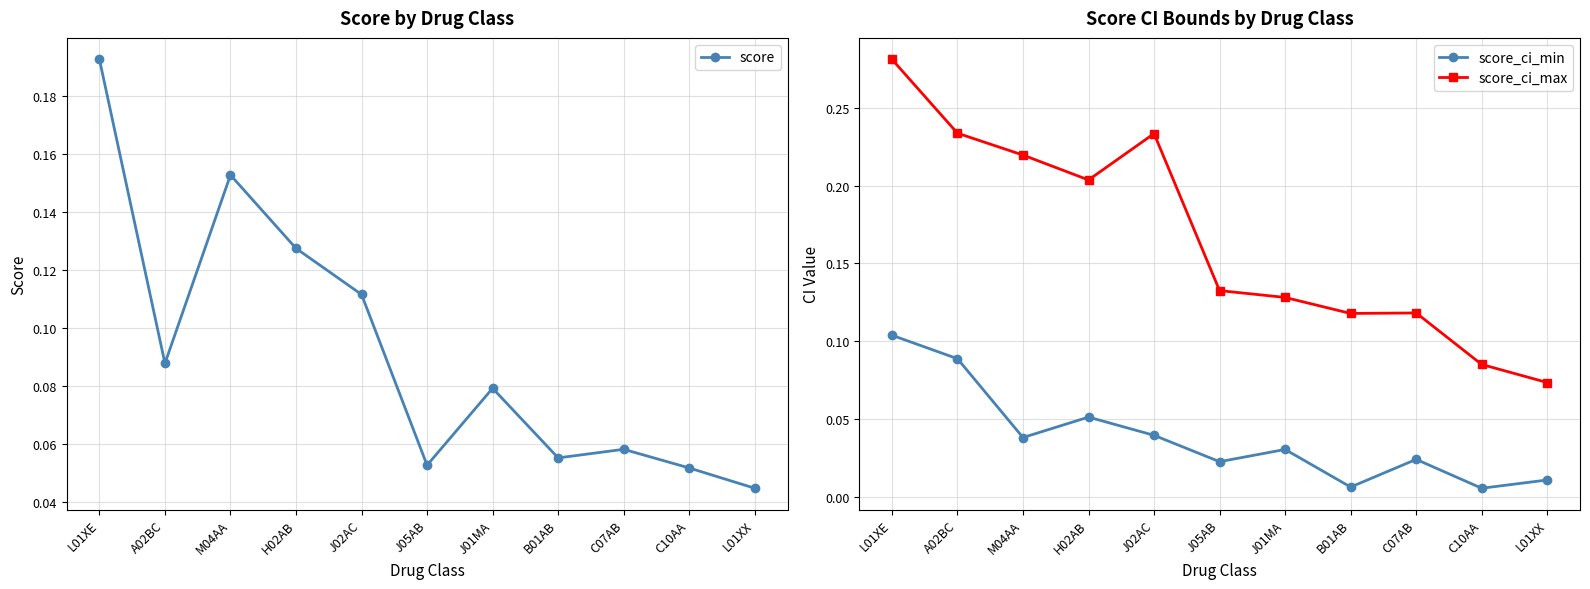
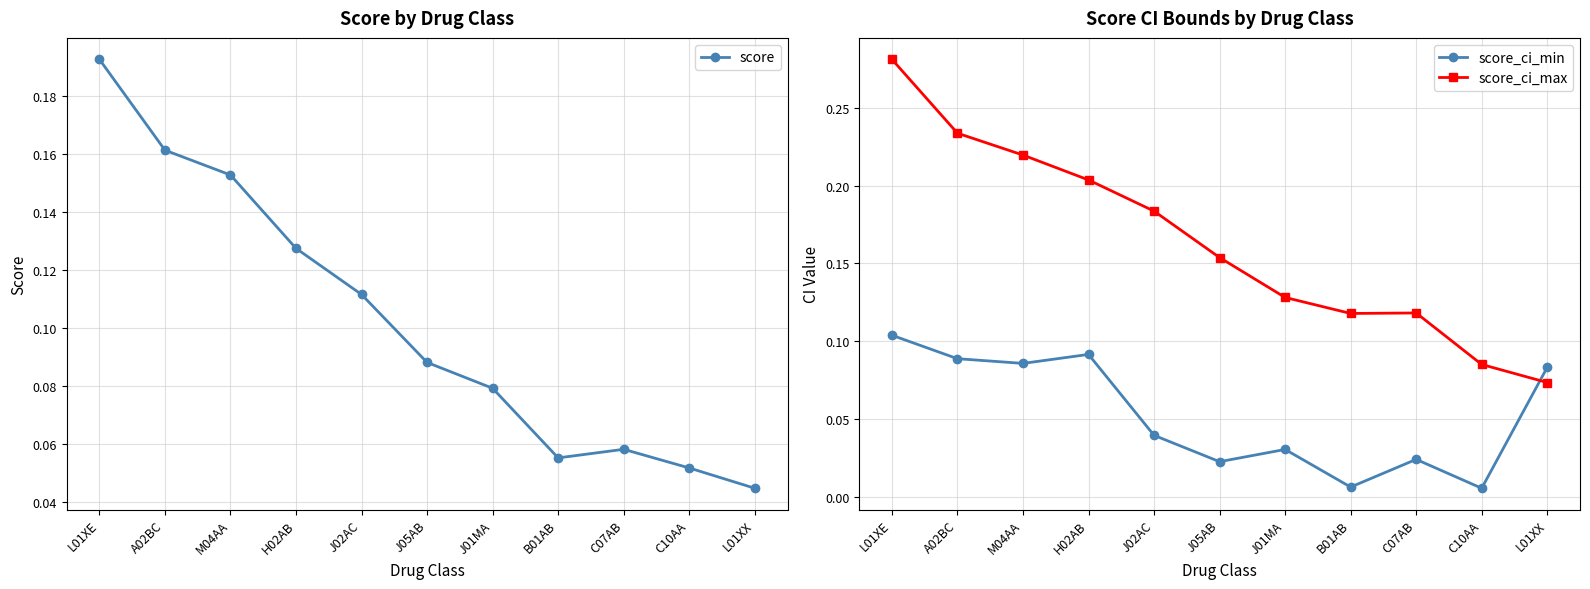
  {
    "Score by Drug Class": {
      "L01XE": 0.193,
-     "A02BC": 0.088,
+     "A02BC": 0.161,
      "M04AA": 0.153,
      "H02AB": 0.127,
      "J02AC": 0.112,
-     "J05AB": 0.053,
+     "J05AB": 0.088,
      "J01MA": 0.079,
      "B01AB": 0.055,
      "C07AB": 0.058,
      "C10AA": 0.052,
      "L01XX": 0.045
    },
    "Score CI Bounds by Drug Class": {
      "score_ci_min": {
        "L01XE": 0.104,
        "A02BC": 0.089,
-       "M04AA": 0.038,
-       "H02AB": 0.051,
+       "M04AA": 0.086,
+       "H02AB": 0.091,
        "J02AC": 0.039,
        "J05AB": 0.022,
        "J01MA": 0.030,
        "B01AB": 0.006,
        "C07AB": 0.024,
        "C10AA": 0.005,
-       "L01XX": 0.011
+       "L01XX": 0.083
      },
      "score_ci_max": {
        "L01XE": 0.281,
        "A02BC": 0.234,
        "M04AA": 0.220,
        "H02AB": 0.204,
-       "J02AC": 0.234,
-       "J05AB": 0.133,
+       "J02AC": 0.184,
+       "J05AB": 0.154,
        "J01MA": 0.128,
        "B01AB": 0.118,
        "C07AB": 0.118,
        "C10AA": 0.085,
        "L01XX": 0.073
      }
    }
  }
